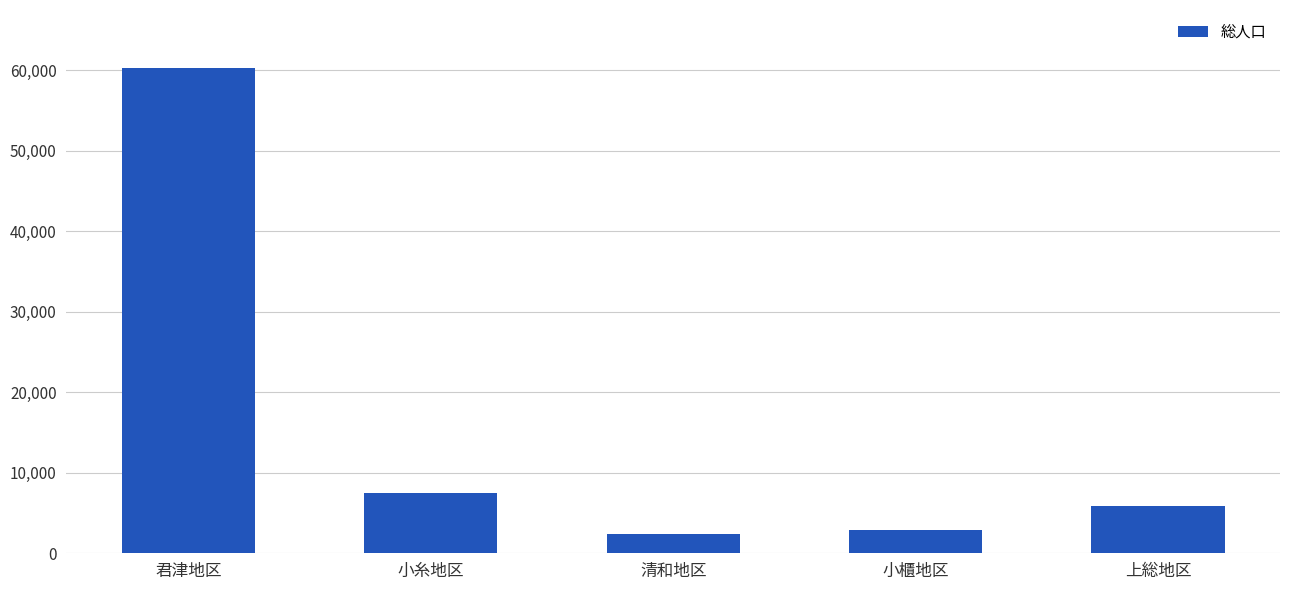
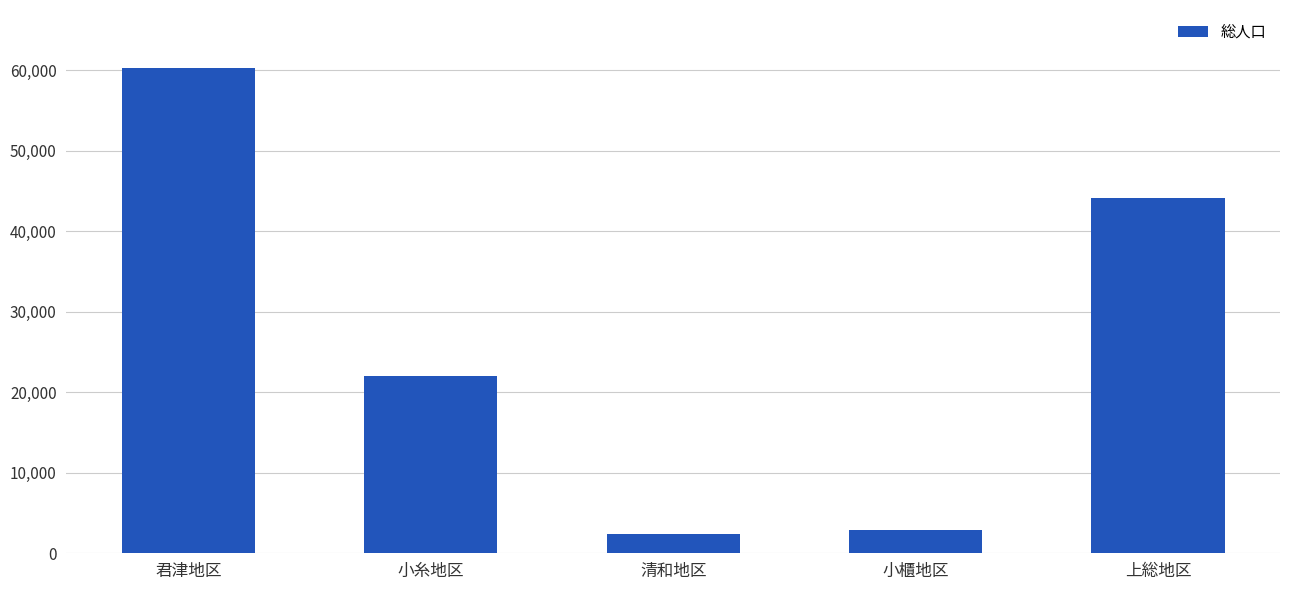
  {
    "君津地区": "60,000",
-   "小糸地区": "8,000",
+   "小糸地区": "22,000",
    "清和地区": "2,000",
    "小櫃地区": "3,000",
-   "上総地区": "6,000"
+   "上総地区": "44,000"
  }
